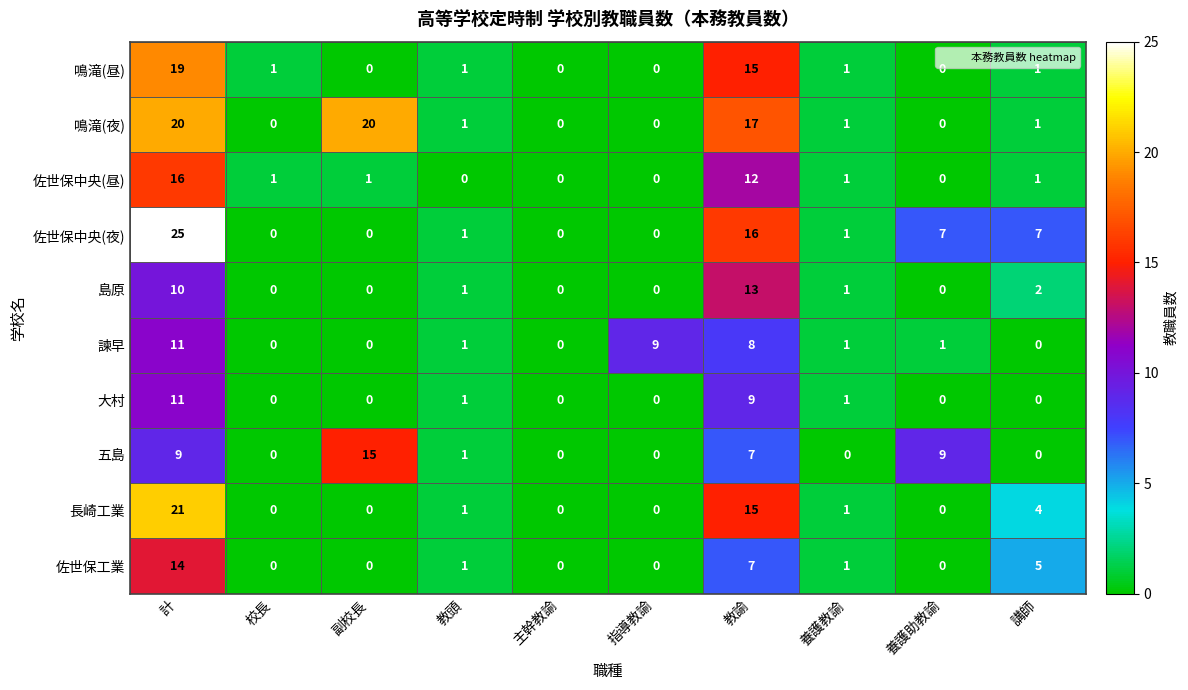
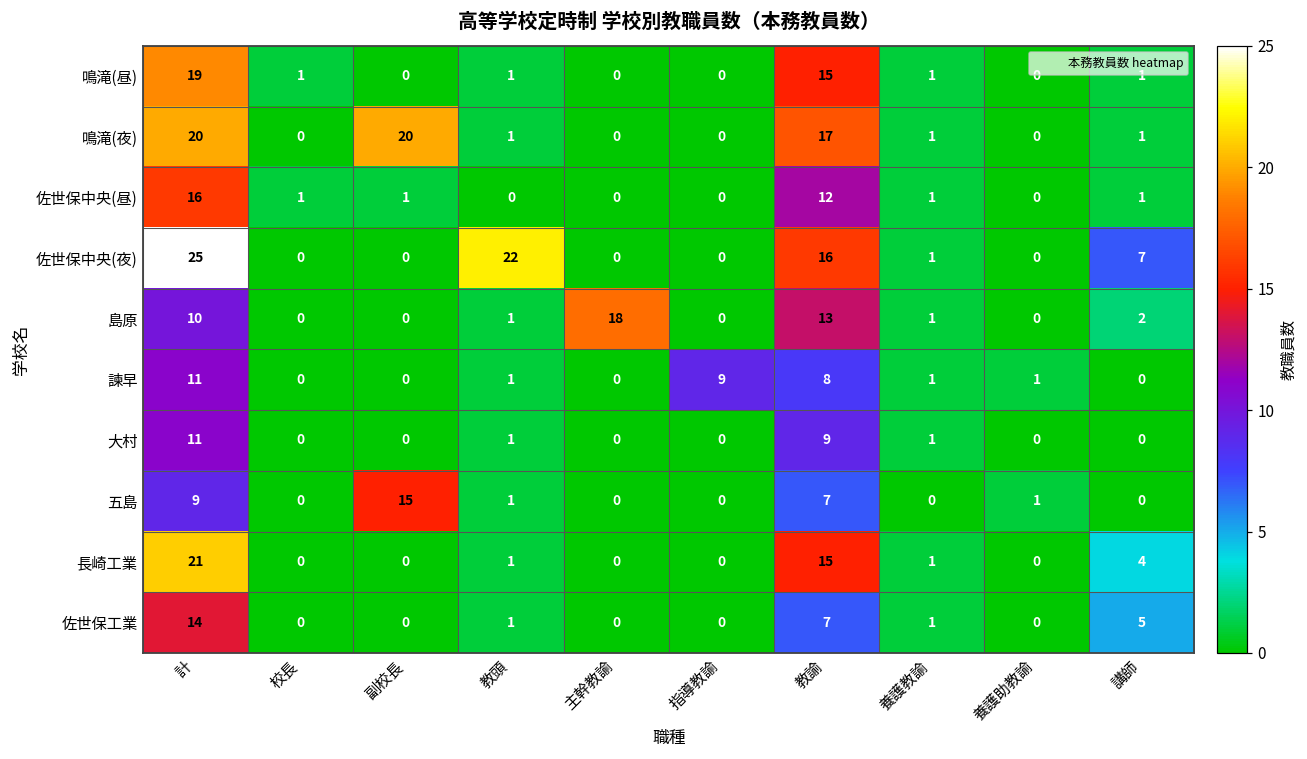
  {
    "鳴滝(昼)": {
      "計": 19,
      "校長": 1,
      "副校長": 0,
      "教頭": 1,
      "主幹教諭": 0,
      "指導教諭": 0,
      "教諭": 15,
      "養護教諭": 1
    },
    "鳴滝(夜)": {
      "計": 20,
      "校長": 0,
      "副校長": 20,
      "教頭": 1,
      "主幹教諭": 0,
      "指導教諭": 0,
      "教諭": 17,
      "養護教諭": 1,
      "養護助教諭": 0,
      "講師": 1
    },
    "佐世保中央(昼)": {
      "計": 16,
      "校長": 1,
      "副校長": 1,
      "教頭": 0,
      "主幹教諭": 0,
      "指導教諭": 0,
      "教諭": 12,
      "養護教諭": 1,
      "養護助教諭": 0,
      "講師": 1
    },
    "佐世保中央(夜)": {
      "計": 25,
      "校長": 0,
      "副校長": 0,
-     "教頭": 1,
+     "教頭": 22,
      "主幹教諭": 0,
      "指導教諭": 0,
      "教諭": 16,
      "養護教諭": 1,
-     "養護助教諭": 7,
+     "養護助教諭": 0,
      "講師": 7
    },
    "島原": {
      "計": 10,
      "校長": 0,
      "副校長": 0,
      "教頭": 1,
-     "主幹教諭": 0,
+     "主幹教諭": 18,
      "指導教諭": 0,
      "教諭": 13,
      "養護教諭": 1,
      "養護助教諭": 0,
      "講師": 2
    },
    "諫早": {
      "計": 11,
      "校長": 0,
      "副校長": 0,
      "教頭": 1,
      "主幹教諭": 0,
      "指導教諭": 9,
      "教諭": 8,
      "養護教諭": 1,
      "養護助教諭": 1,
      "講師": 0
    },
    "大村": {
      "計": 11,
      "校長": 0,
      "副校長": 0,
      "教頭": 1,
      "主幹教諭": 0,
      "指導教諭": 0,
      "教諭": 9,
      "養護教諭": 1,
      "養護助教諭": 0,
      "講師": 0
    },
    "五島": {
      "計": 9,
      "校長": 0,
      "副校長": 15,
      "教頭": 1,
      "主幹教諭": 0,
      "指導教諭": 0,
      "教諭": 7,
      "養護教諭": 0,
-     "養護助教諭": 9,
+     "養護助教諭": 1,
      "講師": 0
    },
    "長崎工業": {
      "計": 21,
      "校長": 0,
      "副校長": 0,
      "教頭": 1,
      "主幹教諭": 0,
      "指導教諭": 0,
      "教諭": 15,
      "養護教諭": 1,
      "養護助教諭": 0,
      "講師": 4
    },
    "佐世保工業": {
      "計": 14,
      "校長": 0,
      "副校長": 0,
      "教頭": 1,
      "主幹教諭": 0,
      "指導教諭": 0,
      "教諭": 7,
      "養護教諭": 1,
      "養護助教諭": 0,
      "講師": 5
    }
  }
